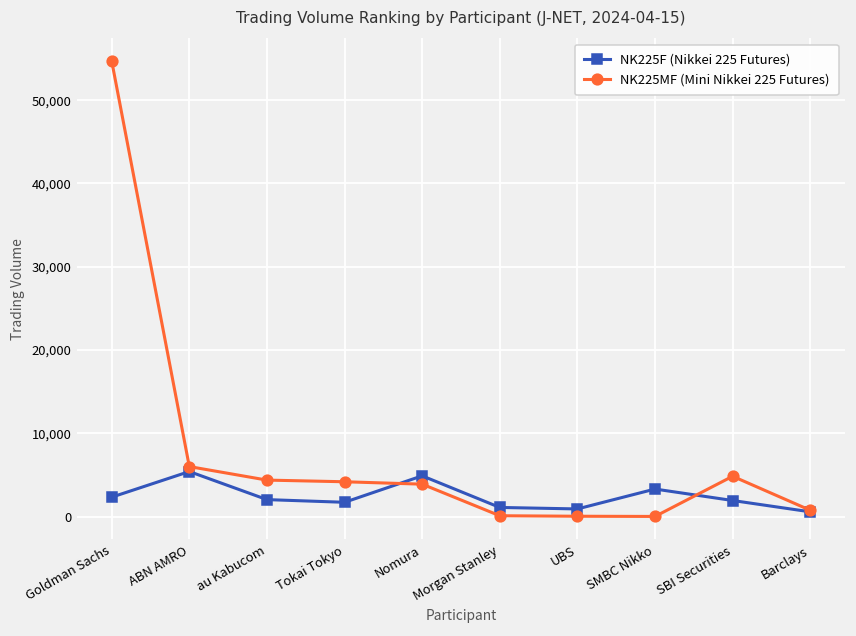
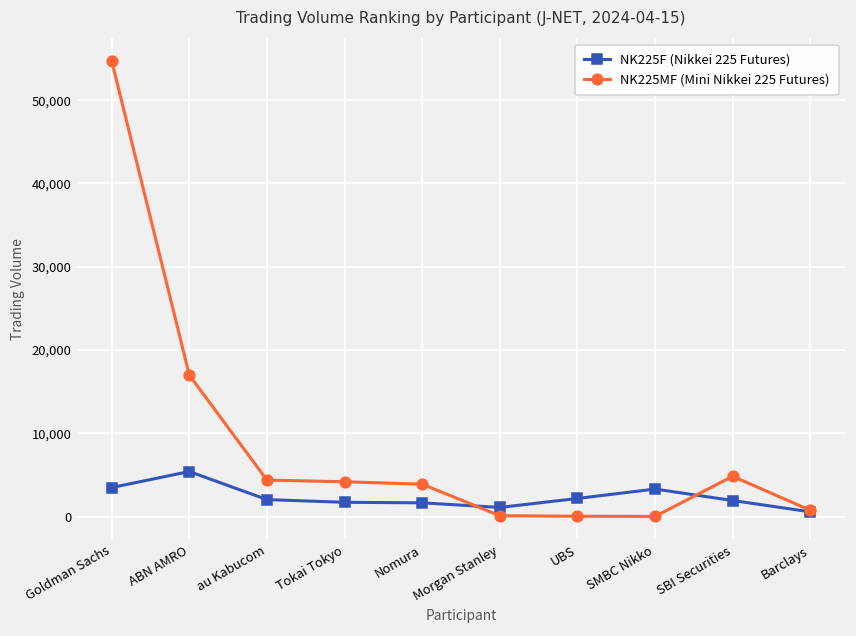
  {
    "NK225F (Nikkei 225 Futures)": {
-     "Goldman Sachs": "2,000",
+     "Goldman Sachs": "3,000",
      "ABN AMRO": "5,000",
      "au Kabucom": "2,000",
      "Tokai Tokyo": "2,000",
-     "Nomura": "5,000",
+     "Nomura": "2,000",
      "Morgan Stanley": "1,000",
-     "UBS": "1,000",
+     "UBS": "2,000",
      "SMBC Nikko": "3,000",
      "SBI Securities": "2,000"
    },
    "NK225MF (Mini Nikkei 225 Futures)": {
      "Goldman Sachs": "55,000",
-     "ABN AMRO": "6,000",
+     "ABN AMRO": "17,000",
      "au Kabucom": "4,000",
      "Tokai Tokyo": "4,000",
      "Nomura": "4,000",
      "Morgan Stanley": "0",
      "UBS": "0",
      "SMBC Nikko": "0",
      "SBI Securities": "5,000"
    }
  }
